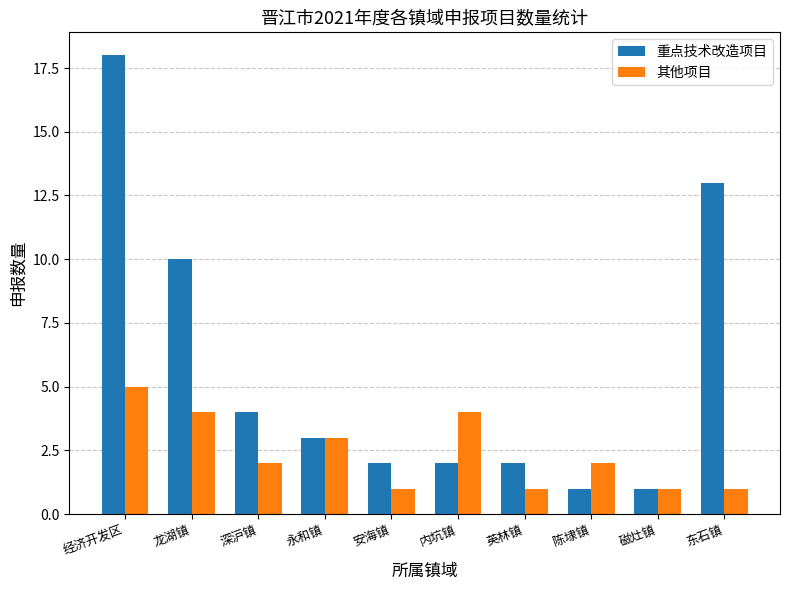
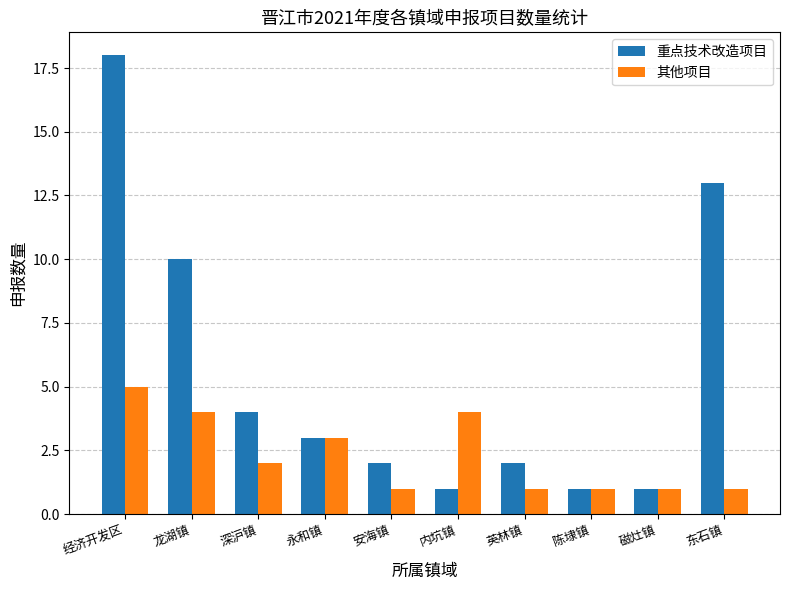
  {
    "重点技术改造项目": {
      "经济开发区": 18,
      "龙湖镇": 10,
      "深沪镇": 4,
      "永和镇": 3,
      "安海镇": 2,
-     "内坑镇": 2,
+     "内坑镇": 1,
      "英林镇": 2,
      "陈埭镇": 1,
      "磁灶镇": 1,
      "东石镇": 13
    },
    "其他项目": {
      "经济开发区": 5,
      "龙湖镇": 4,
      "深沪镇": 2,
      "永和镇": 3,
      "安海镇": 1,
      "内坑镇": 4,
      "英林镇": 1,
-     "陈埭镇": 2,
+     "陈埭镇": 1,
      "磁灶镇": 1,
      "东石镇": 1
    }
  }
